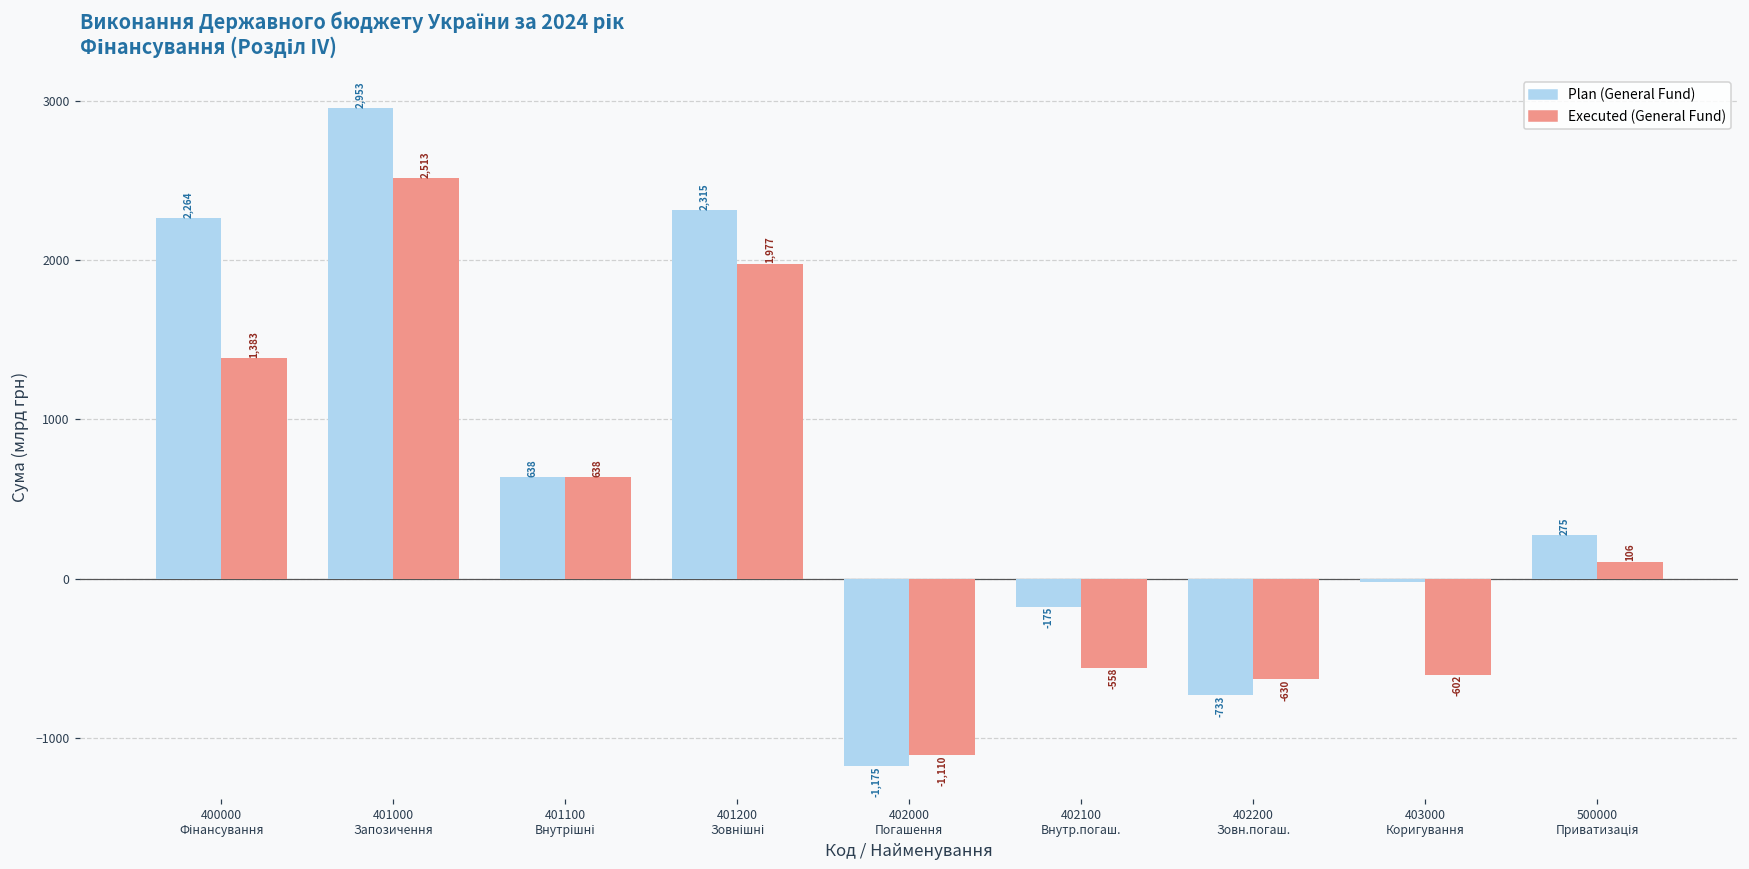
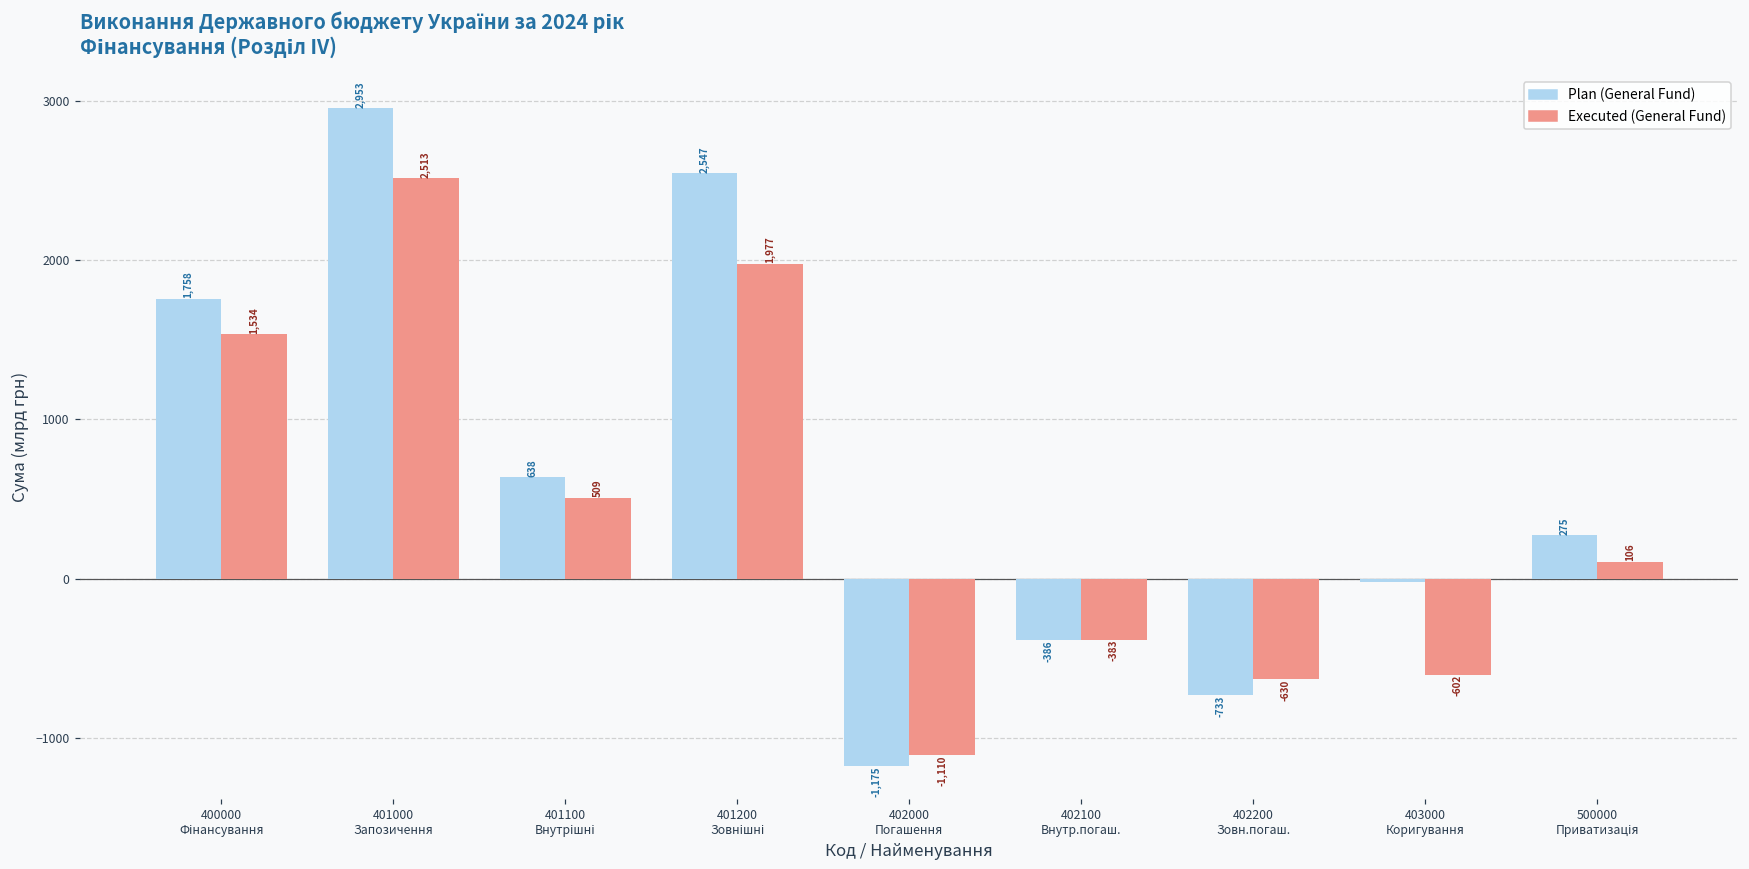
  {
    "Plan (General Fund)": {
-     "400000 Фінансування": "2,264",
+     "400000 Фінансування": "1,758",
      "401000 Запозичення": "2,953",
      "401100 Внутрішні": "638",
-     "401200 Зовнішні": "2,315",
+     "401200 Зовнішні": "2,547",
      "402000 Погашення": "-1,175",
-     "402100 Внутр.погаш.": "-175",
+     "402100 Внутр.погаш.": "-386",
      "402200 Зовн.погаш.": "-733",
      "500000 Приватизація": "275"
    },
    "Executed (General Fund)": {
-     "400000 Фінансування": "1,383",
+     "400000 Фінансування": "1,534",
      "401000 Запозичення": "2,513",
-     "401100 Внутрішні": "638",
+     "401100 Внутрішні": "509",
      "401200 Зовнішні": "1,977",
      "402000 Погашення": "-1,110",
-     "402100 Внутр.погаш.": "-558",
+     "402100 Внутр.погаш.": "-383",
      "402200 Зовн.погаш.": "-630",
      "403000 Коригування": "-602",
      "500000 Приватизація": "106"
    }
  }
